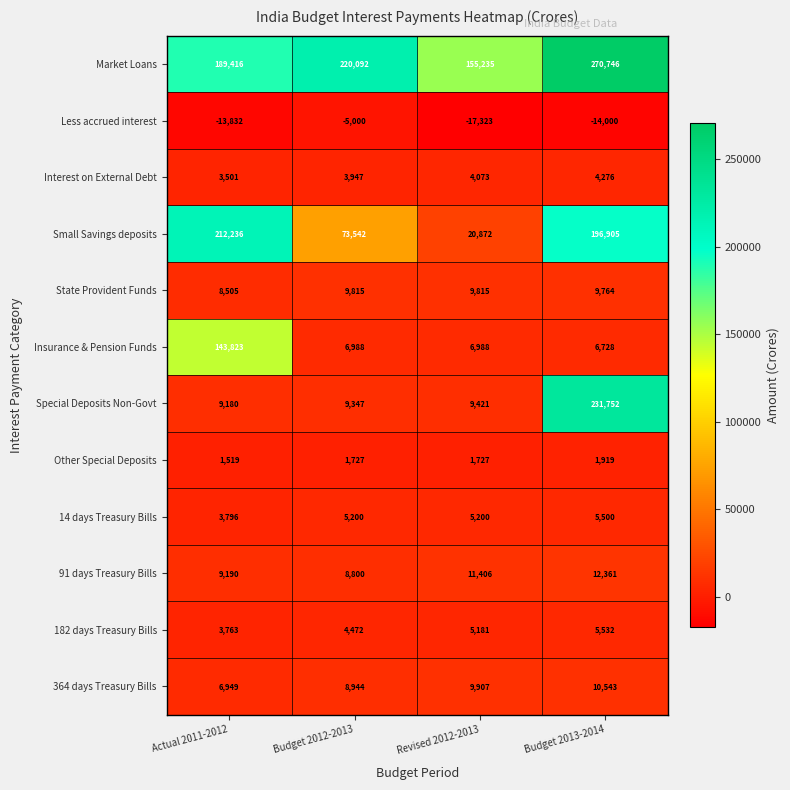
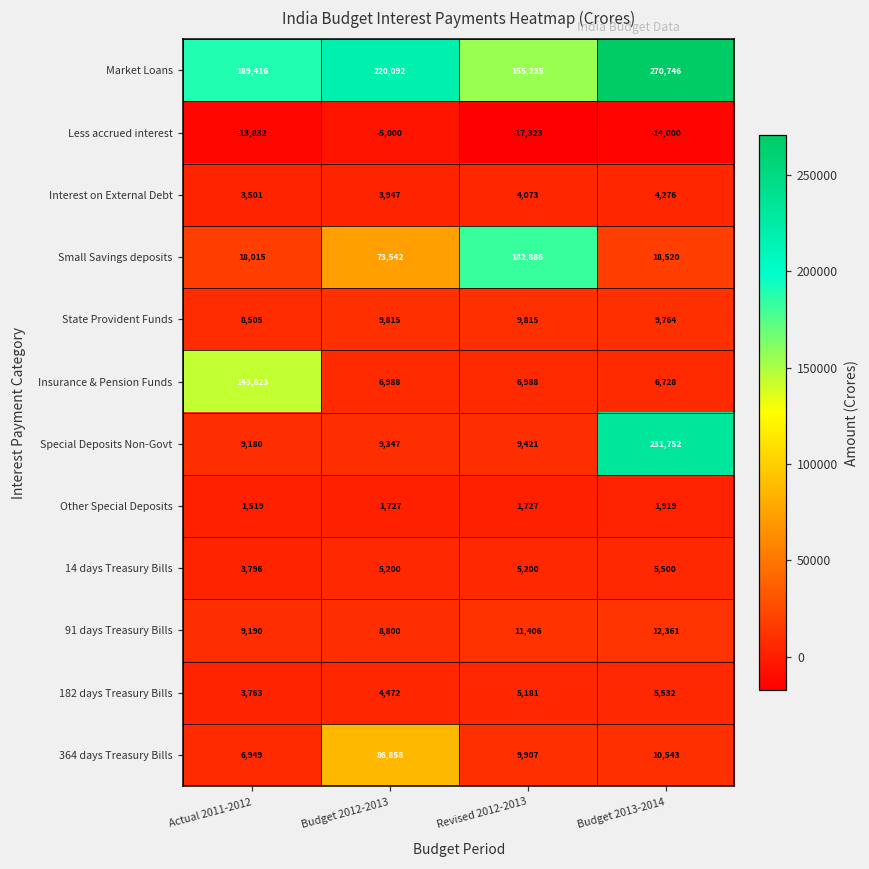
  {
    "Market Loans": {
      "Actual 2011-2012": "189,416",
      "Budget 2012-2013": "220,092",
      "Revised 2012-2013": "155,235",
      "Budget 2013-2014": "270,746"
    },
    "Less accrued interest": {
      "Actual 2011-2012": "-13,832",
      "Budget 2012-2013": "-5,000",
      "Revised 2012-2013": "-17,323",
      "Budget 2013-2014": "-14,000"
    },
    "Interest on External Debt": {
      "Actual 2011-2012": "3,501",
      "Budget 2012-2013": "3,947",
      "Revised 2012-2013": "4,073",
      "Budget 2013-2014": "4,276"
    },
    "Small Savings deposits": {
-     "Actual 2011-2012": "212,236",
+     "Actual 2011-2012": "18,015",
      "Budget 2012-2013": "73,542",
-     "Revised 2012-2013": "20,872",
-     "Budget 2013-2014": "196,905"
+     "Revised 2012-2013": "182,886",
+     "Budget 2013-2014": "18,520"
    },
    "State Provident Funds": {
      "Actual 2011-2012": "8,505",
      "Budget 2012-2013": "9,815",
      "Revised 2012-2013": "9,815",
      "Budget 2013-2014": "9,764"
    },
    "Insurance & Pension Funds": {
      "Actual 2011-2012": "143,823",
      "Budget 2012-2013": "6,988",
      "Revised 2012-2013": "6,988",
      "Budget 2013-2014": "6,728"
    },
    "Special Deposits Non-Govt": {
      "Actual 2011-2012": "9,180",
      "Budget 2012-2013": "9,347",
      "Revised 2012-2013": "9,421",
      "Budget 2013-2014": "231,752"
    },
    "Other Special Deposits": {
      "Actual 2011-2012": "1,519",
      "Budget 2012-2013": "1,727",
      "Revised 2012-2013": "1,727",
      "Budget 2013-2014": "1,919"
    },
    "14 days Treasury Bills": {
      "Actual 2011-2012": "3,796",
      "Budget 2012-2013": "5,200",
      "Revised 2012-2013": "5,200",
      "Budget 2013-2014": "5,500"
    },
    "91 days Treasury Bills": {
      "Actual 2011-2012": "9,190",
      "Budget 2012-2013": "8,800",
      "Revised 2012-2013": "11,406",
      "Budget 2013-2014": "12,361"
    },
    "182 days Treasury Bills": {
      "Actual 2011-2012": "3,763",
      "Budget 2012-2013": "4,472",
      "Revised 2012-2013": "5,181",
      "Budget 2013-2014": "5,532"
    },
    "364 days Treasury Bills": {
      "Actual 2011-2012": "6,949",
-     "Budget 2012-2013": "8,944",
+     "Budget 2012-2013": "86,858",
      "Revised 2012-2013": "9,907",
      "Budget 2013-2014": "10,543"
    }
  }
